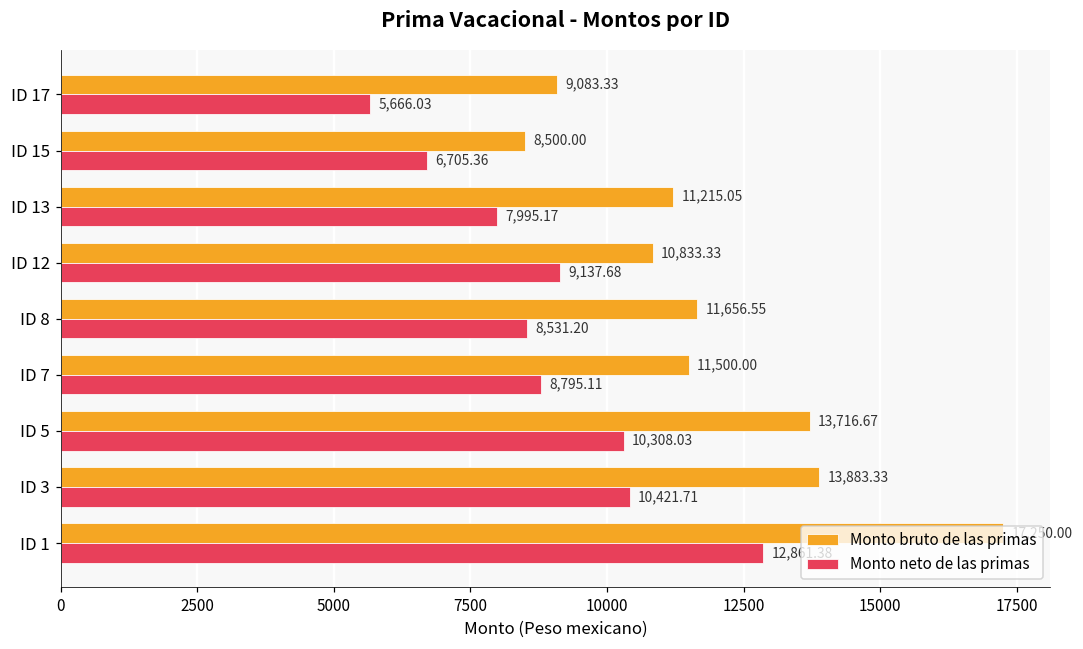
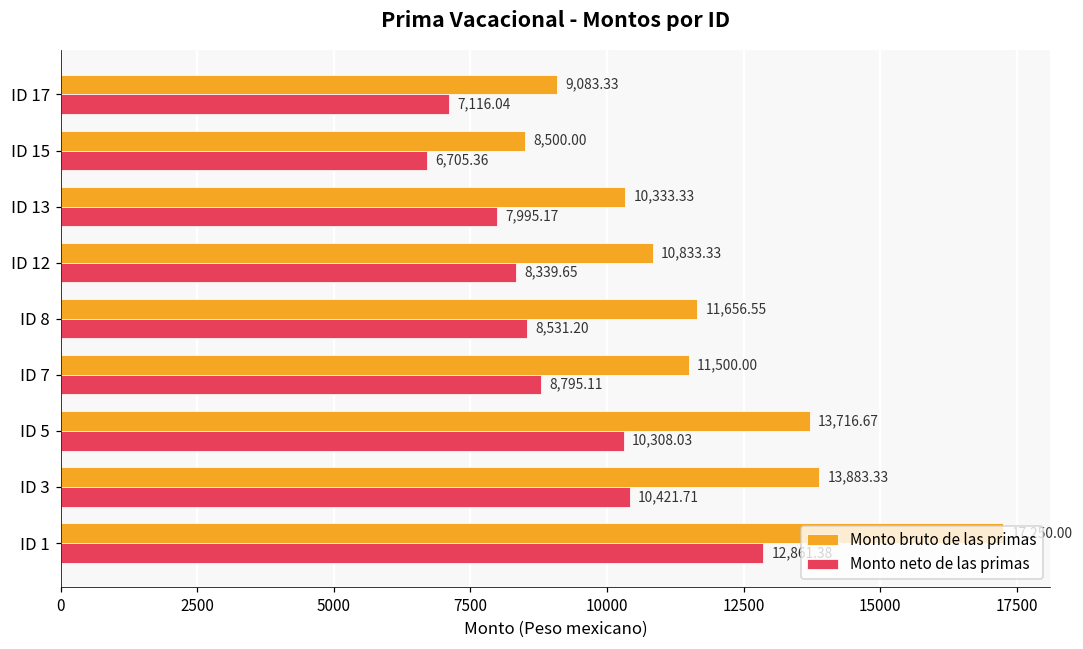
  {
    "Monto bruto de las primas": {
      "ID 17": "9,083.33",
      "ID 15": "8,500.00",
-     "ID 13": "11,215.05",
+     "ID 13": "10,333.33",
      "ID 12": "10,833.33",
      "ID 8": "11,656.55",
      "ID 7": "11,500.00",
      "ID 5": "13,716.67",
      "ID 3": "13,883.33"
    },
    "Monto neto de las primas": {
-     "ID 17": "5,666.03",
+     "ID 17": "7,116.04",
      "ID 15": "6,705.36",
      "ID 13": "7,995.17",
-     "ID 12": "9,137.68",
+     "ID 12": "8,339.65",
      "ID 8": "8,531.20",
      "ID 7": "8,795.11",
      "ID 5": "10,308.03",
      "ID 3": "10,421.71"
    }
  }
